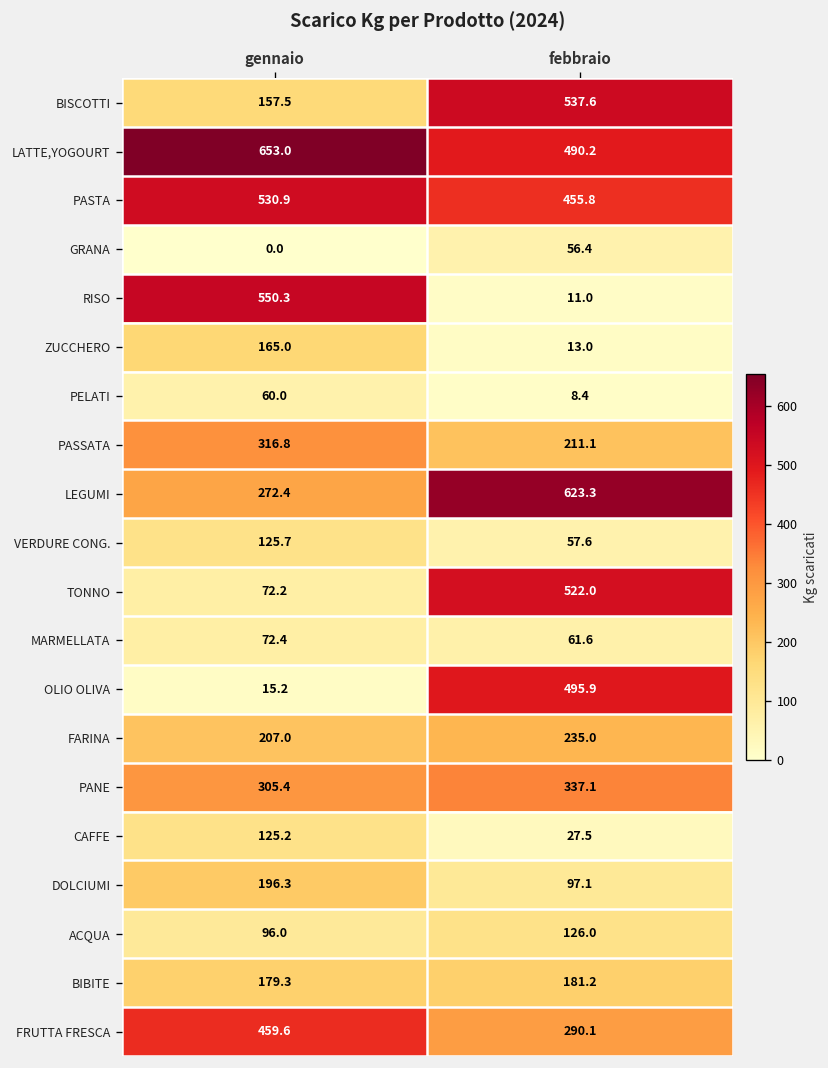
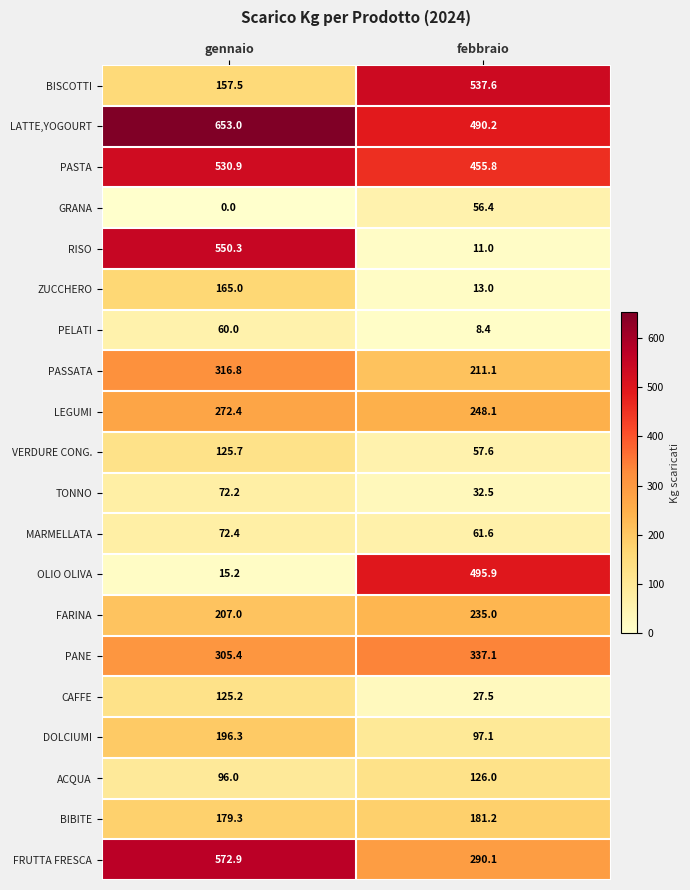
  {
    "BISCOTTI": {
      "gennaio": 157.5,
      "febbraio": 537.6
    },
    "LATTE,YOGOURT": {
      "gennaio": 653.0,
      "febbraio": 490.2
    },
    "PASTA": {
      "gennaio": 530.9,
      "febbraio": 455.8
    },
    "GRANA": {
      "gennaio": 0.0,
      "febbraio": 56.4
    },
    "RISO": {
      "gennaio": 550.3,
      "febbraio": 11.0
    },
    "ZUCCHERO": {
      "gennaio": 165.0,
      "febbraio": 13.0
    },
    "PELATI": {
      "gennaio": 60.0,
      "febbraio": 8.4
    },
    "PASSATA": {
      "gennaio": 316.8,
      "febbraio": 211.1
    },
    "LEGUMI": {
      "gennaio": 272.4,
-     "febbraio": 623.3
+     "febbraio": 248.1
    },
    "VERDURE CONG.": {
      "gennaio": 125.7,
      "febbraio": 57.6
    },
    "TONNO": {
      "gennaio": 72.2,
-     "febbraio": 522.0
+     "febbraio": 32.5
    },
    "MARMELLATA": {
      "gennaio": 72.4,
      "febbraio": 61.6
    },
    "OLIO OLIVA": {
      "gennaio": 15.2,
      "febbraio": 495.9
    },
    "FARINA": {
      "gennaio": 207.0,
      "febbraio": 235.0
    },
    "PANE": {
      "gennaio": 305.4,
      "febbraio": 337.1
    },
    "CAFFE": {
      "gennaio": 125.2,
      "febbraio": 27.5
    },
    "DOLCIUMI": {
      "gennaio": 196.3,
      "febbraio": 97.1
    },
    "ACQUA": {
      "gennaio": 96.0,
      "febbraio": 126.0
    },
    "BIBITE": {
      "gennaio": 179.3,
      "febbraio": 181.2
    },
    "FRUTTA FRESCA": {
-     "gennaio": 459.6,
+     "gennaio": 572.9,
      "febbraio": 290.1
    }
  }
